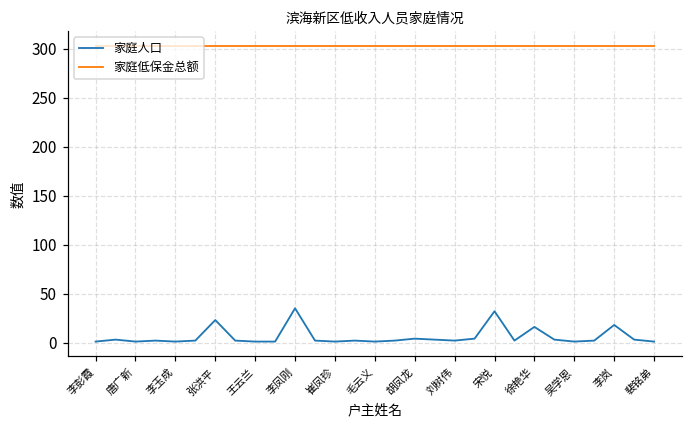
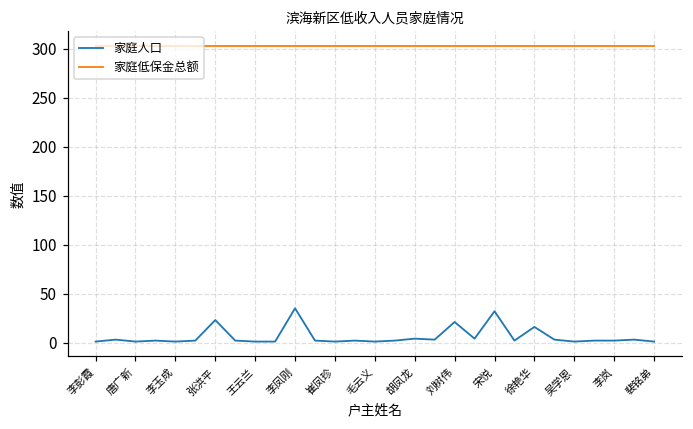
  {
    "家庭人口": {
      "李彭霞": 0,
      "唐广新": 0,
      "李玉成": 0,
      "张洪平": 20,
      "王云兰": 0,
      "李凤刚": 40,
      "崔凤珍": 0,
      "毛云义": 0,
      "胡凤龙": 0,
-     "刘树伟": 0,
+     "刘树伟": 20,
      "宋悦": 30,
      "徐艳华": 20,
      "吴学恩": 0,
-     "李岚": 20,
+     "李岚": 0,
      "裴铭弟": 0
    },
    "家庭低保金总额": {
      "张洪平": 300,
      "王云兰": 300,
      "李凤刚": 300,
      "崔凤珍": 300,
      "毛云义": 300,
      "胡凤龙": 300,
      "刘树伟": 300,
      "宋悦": 300,
      "徐艳华": 300,
      "吴学恩": 300,
      "李岚": 300,
      "裴铭弟": 300
    }
  }
